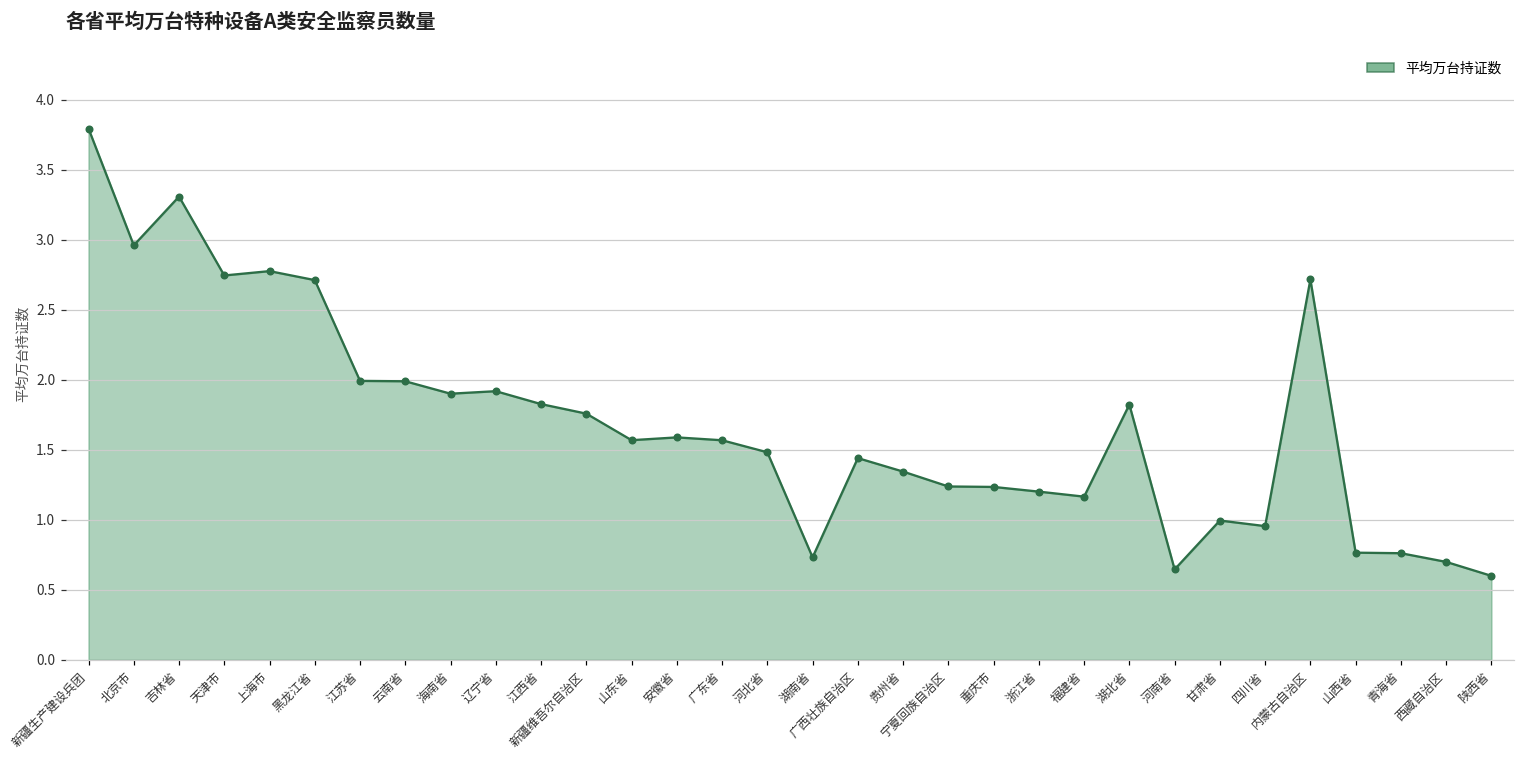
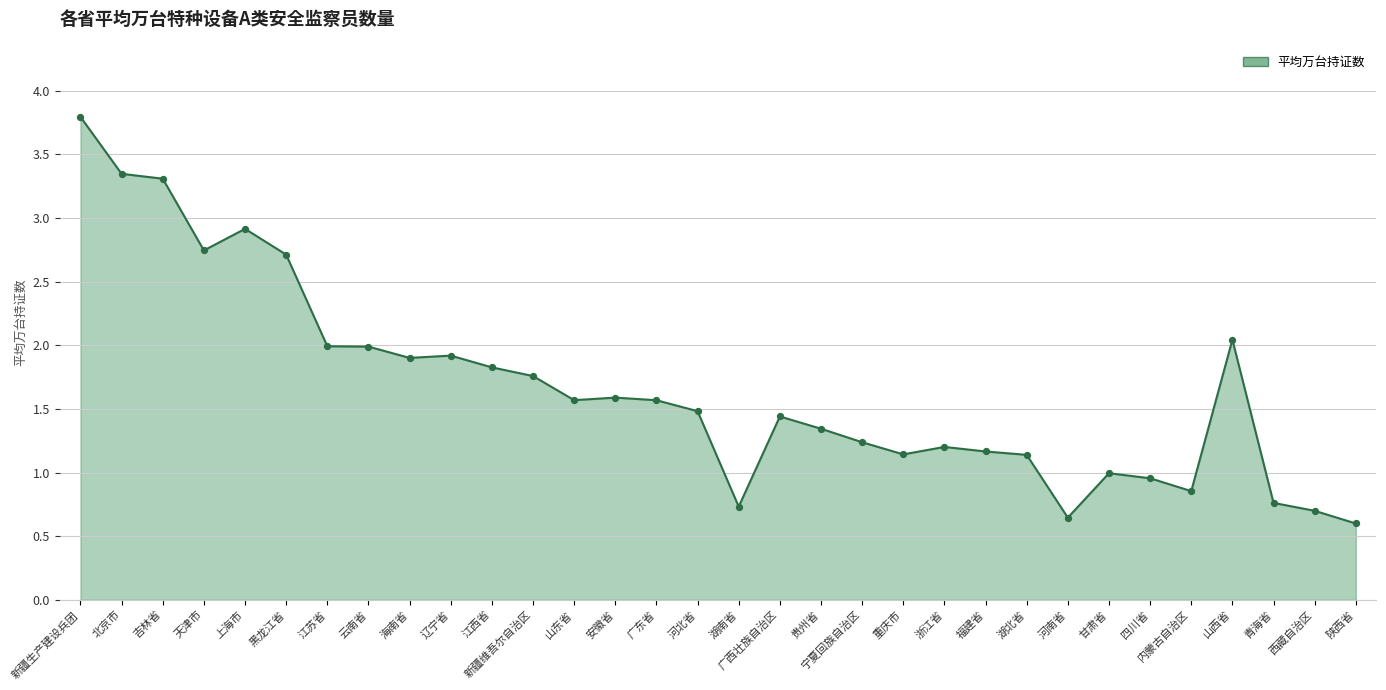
  {
    "新疆生产建设兵团": 3.80,
-   "北京市": 2.96,
+   "北京市": 3.35,
    "吉林省": 3.31,
    "天津市": 2.75,
-   "上海市": 2.78,
+   "上海市": 2.92,
    "黑龙江省": 2.71,
    "江苏省": 1.99,
    "云南省": 1.99,
    "海南省": 1.90,
    "辽宁省": 1.92,
    "江西省": 1.83,
    "新疆维吾尔自治区": 1.76,
    "山东省": 1.57,
    "安徽省": 1.59,
    "广东省": 1.57,
    "河北省": 1.48,
    "湖南省": 0.73,
    "广西壮族自治区": 1.44,
    "贵州省": 1.34,
    "宁夏回族自治区": 1.24,
-   "重庆市": 1.23,
+   "重庆市": 1.14,
    "浙江省": 1.20,
    "福建省": 1.17,
-   "湖北省": 1.82,
+   "湖北省": 1.14,
    "河南省": 0.65,
    "甘肃省": 0.99,
    "四川省": 0.96,
-   "内蒙古自治区": 2.72,
-   "山西省": 0.77,
+   "内蒙古自治区": 0.85,
+   "山西省": 2.04,
    "青海省": 0.76,
    "西藏自治区": 0.70,
    "陕西省": 0.60
  }
